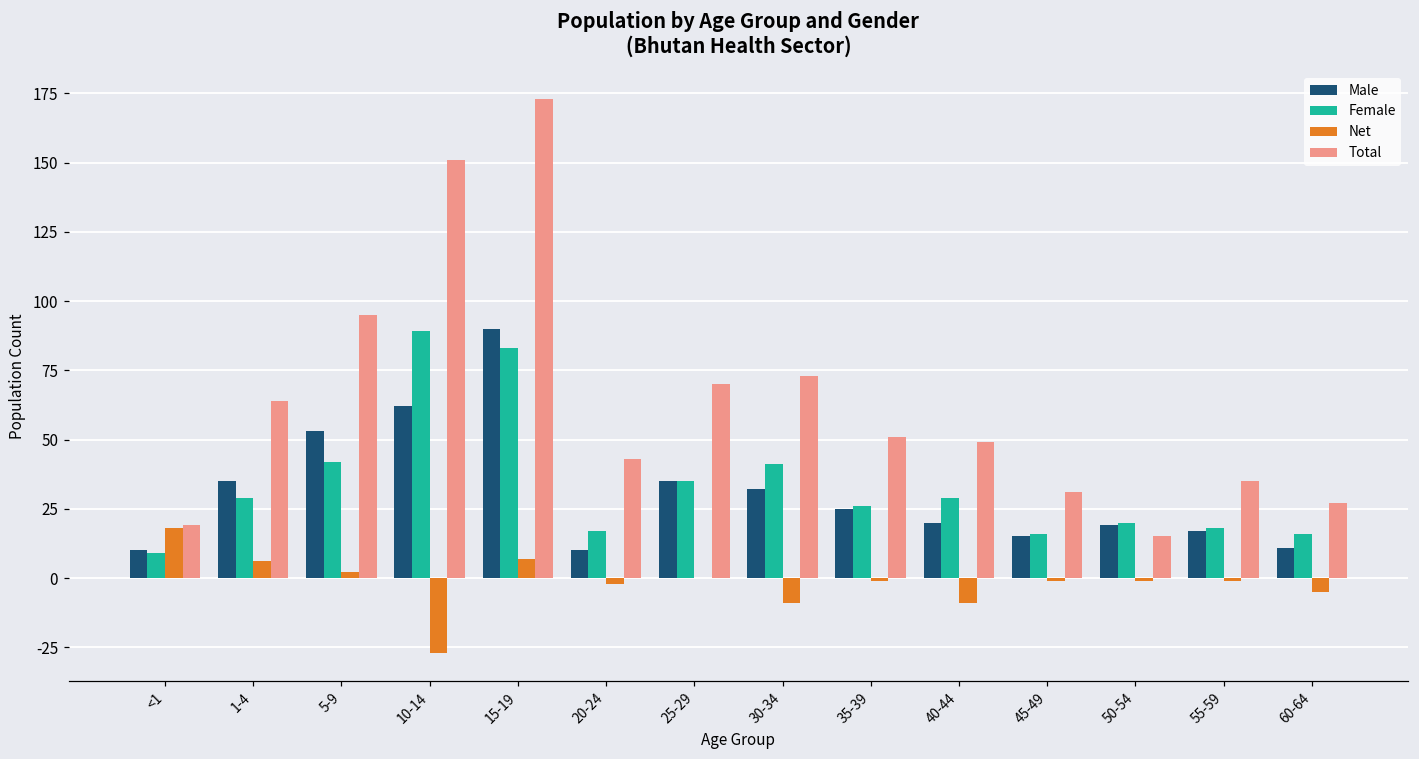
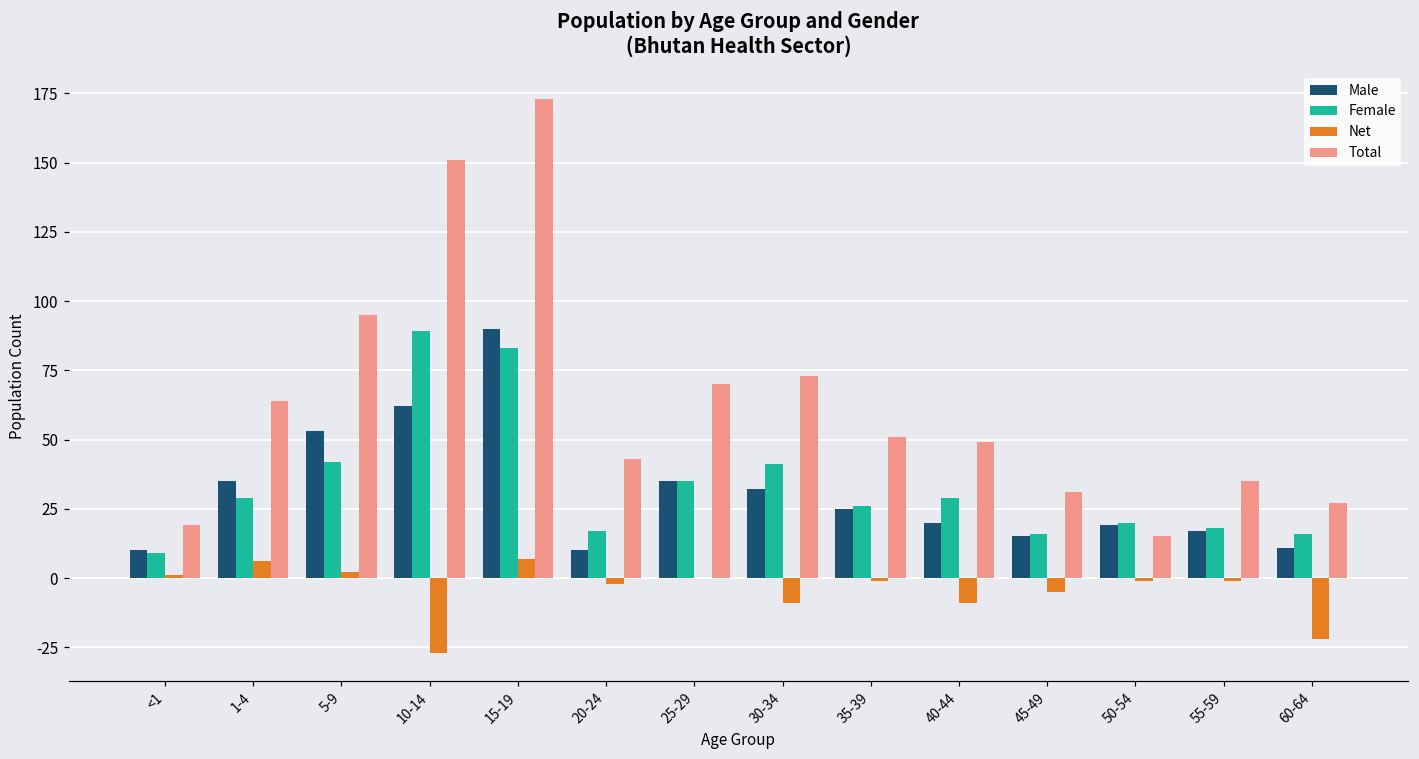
  {
    "Male": {
      "<1": 10,
      "1-4": 35,
      "5-9": 53,
      "10-14": 62,
      "15-19": 90,
      "20-24": 10,
      "25-29": 35,
      "30-34": 32,
      "35-39": 25,
      "40-44": 20,
      "45-49": 15,
      "50-54": 19,
      "55-59": 17,
      "60-64": 11
    },
    "Female": {
      "<1": 9,
      "1-4": 29,
      "5-9": 42,
      "10-14": 89,
      "15-19": 83,
      "20-24": 17,
      "25-29": 35,
      "30-34": 41,
      "35-39": 26,
      "40-44": 29,
      "45-49": 16,
      "50-54": 20,
      "55-59": 18,
      "60-64": 16
    },
    "Net": {
-     "<1": 18,
+     "<1": 1,
      "1-4": 6,
      "5-9": 2,
      "10-14": -27,
      "15-19": 7,
      "20-24": -2,
      "25-29": 0,
      "30-34": -9,
      "35-39": -1,
      "40-44": -9,
-     "45-49": -1,
+     "45-49": -5,
      "50-54": -1,
      "55-59": -1,
-     "60-64": -5
+     "60-64": -22
    },
    "Total": {
      "<1": 19,
      "1-4": 64,
      "5-9": 95,
      "10-14": 151,
      "15-19": 173,
      "20-24": 43,
      "25-29": 70,
      "30-34": 73,
      "35-39": 51,
      "40-44": 49,
      "45-49": 31,
      "50-54": 15,
      "55-59": 35,
      "60-64": 27
    }
  }
